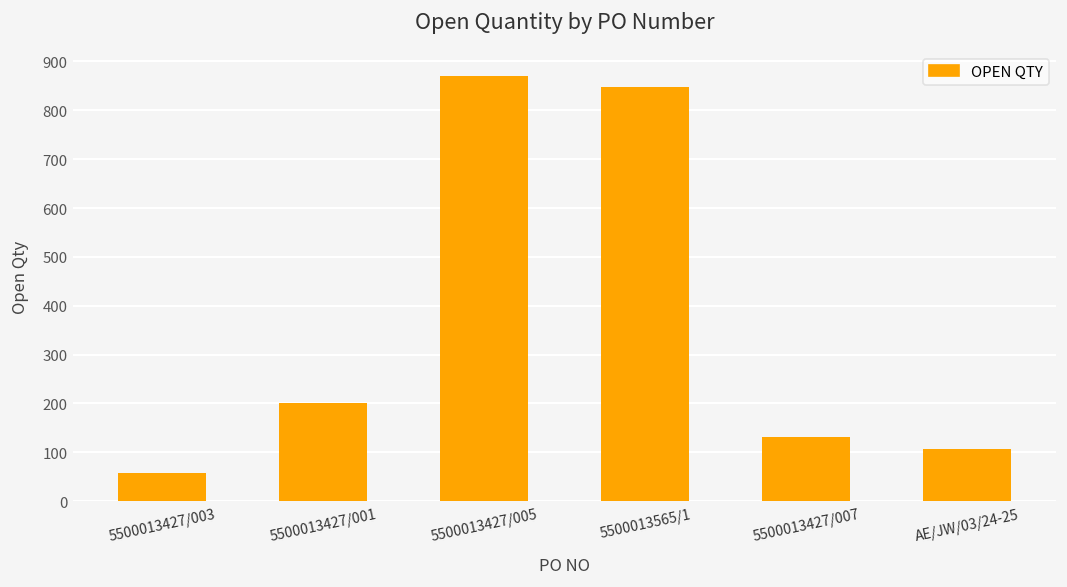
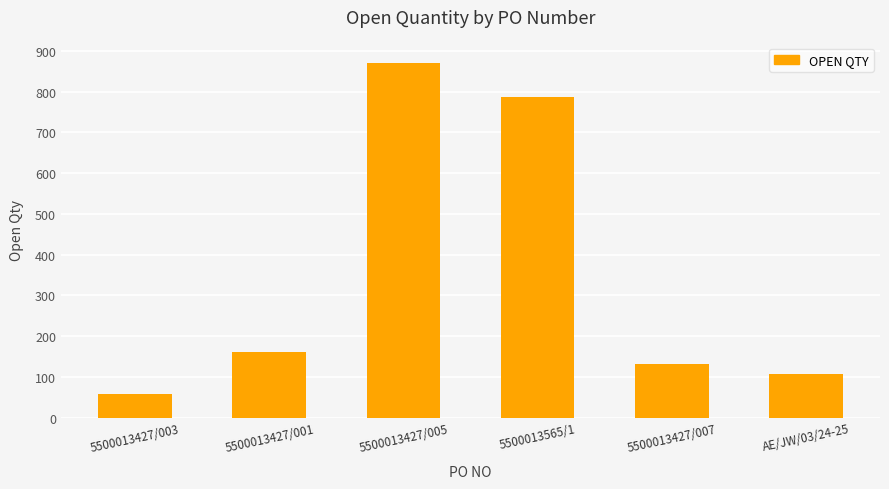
  {
    "5500013427/003": 60,
-   "5500013427/001": 200,
+   "5500013427/001": 160,
    "5500013427/005": 870,
-   "5500013565/1": 850,
+   "5500013565/1": 790,
    "5500013427/007": 130,
    "AE/JW/03/24-25": 110
  }
